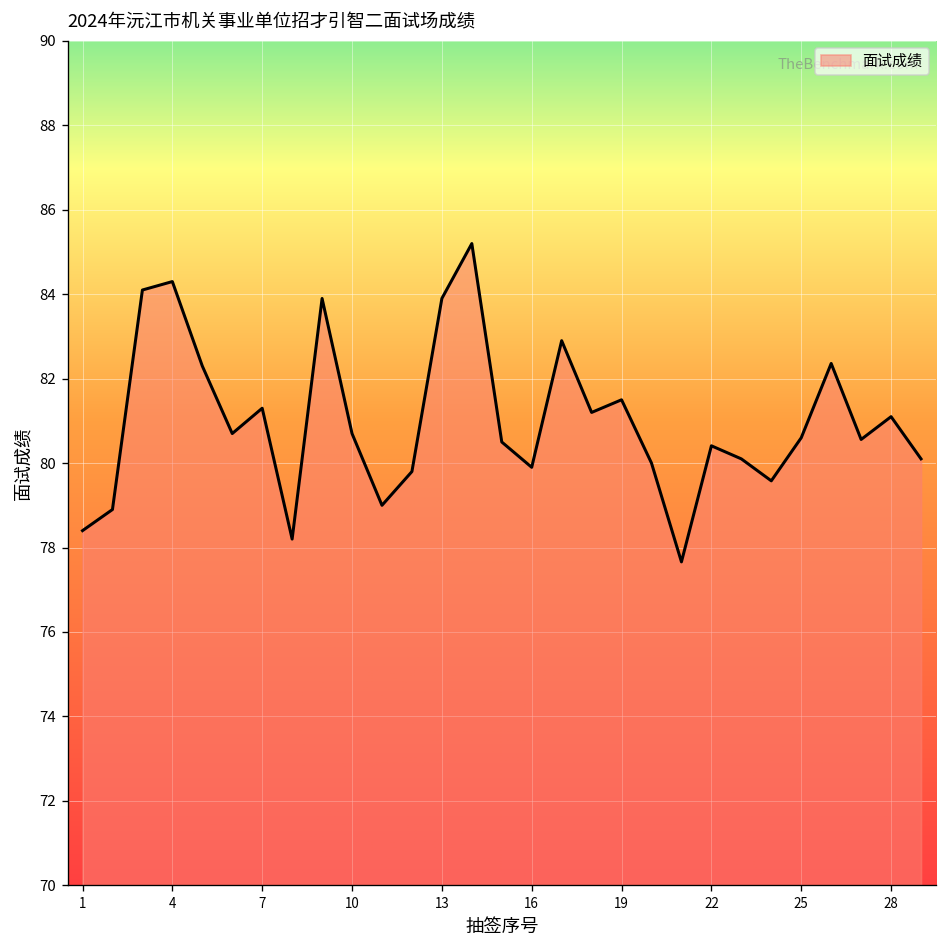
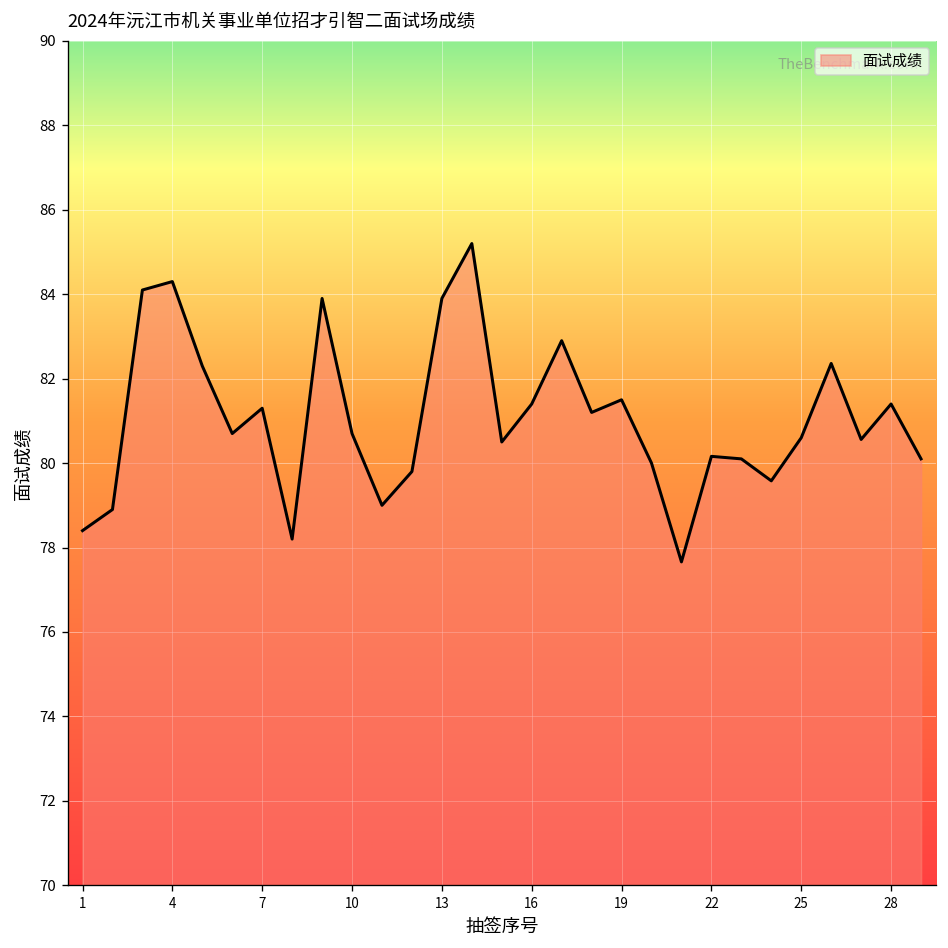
  {
    "1": 78.4,
    "4": 84.3,
    "7": 81.3,
    "10": 80.7,
    "13": 83.9,
-   "16": 79.9,
+   "16": 81.4,
    "19": 81.5,
-   "22": 80.4,
+   "22": 80.2,
    "25": 80.6,
-   "28": 81.1
+   "28": 81.4
  }
